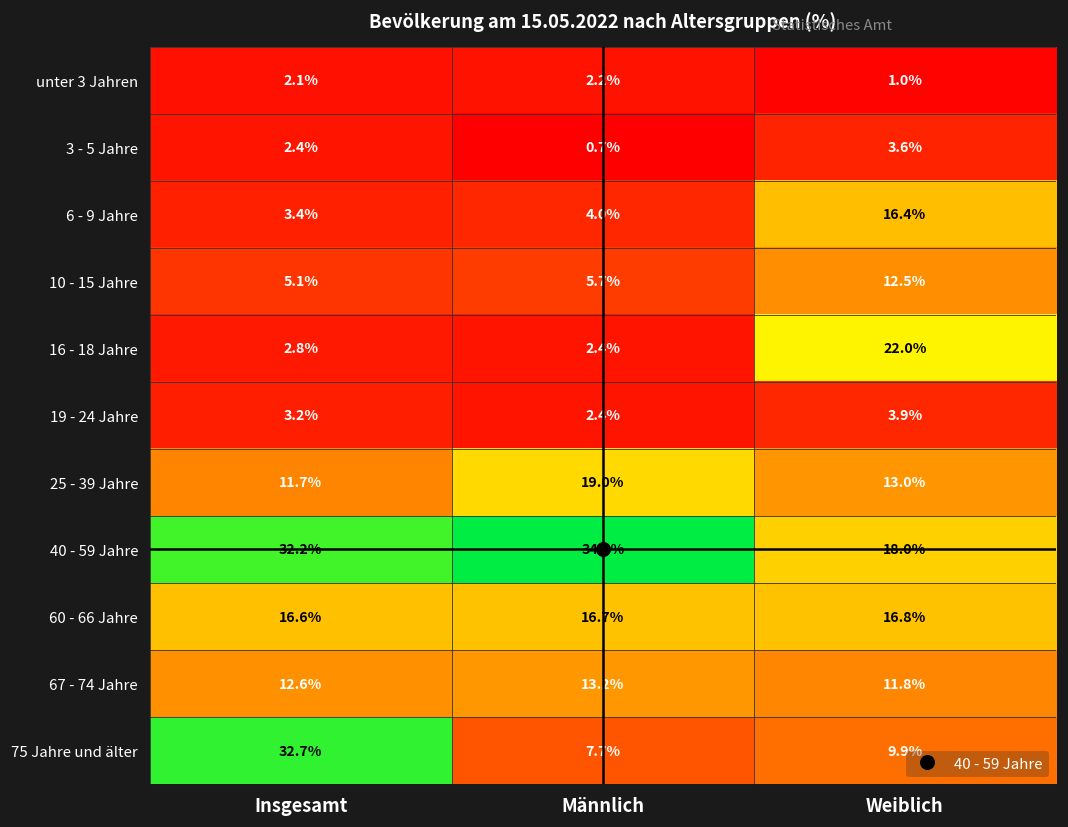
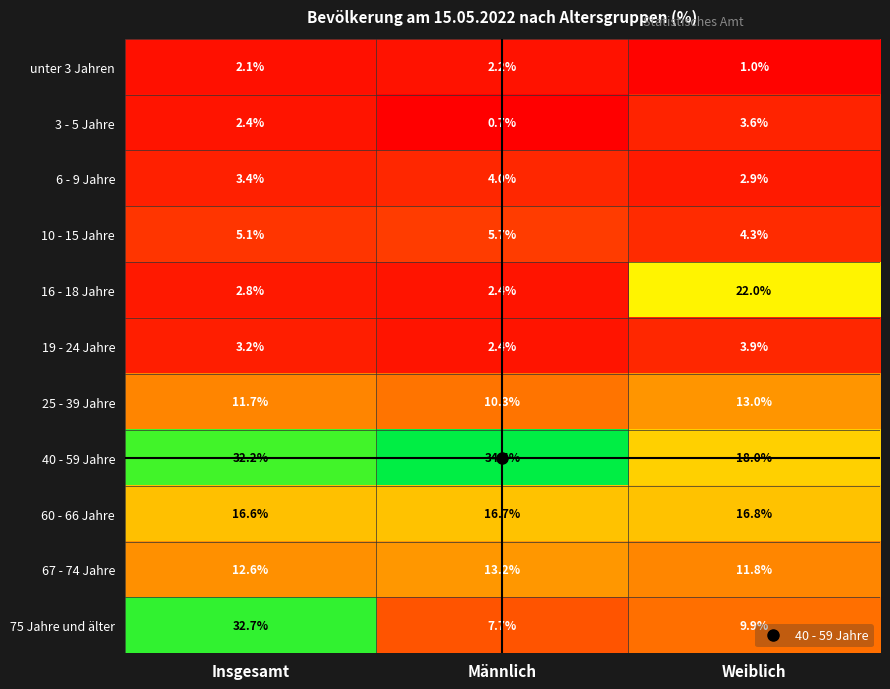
  {
    "unter 3 Jahren": {
      "Insgesamt": "2.1%",
      "Männlich": "2.2%",
      "Weiblich": "1.0%"
    },
    "3 - 5 Jahre": {
      "Insgesamt": "2.4%",
      "Männlich": "0.7%",
      "Weiblich": "3.6%"
    },
    "6 - 9 Jahre": {
      "Insgesamt": "3.4%",
      "Männlich": "4.0%",
-     "Weiblich": "16.4%"
+     "Weiblich": "2.9%"
    },
    "10 - 15 Jahre": {
      "Insgesamt": "5.1%",
      "Männlich": "5.7%",
-     "Weiblich": "12.5%"
+     "Weiblich": "4.3%"
    },
    "16 - 18 Jahre": {
      "Insgesamt": "2.8%",
      "Männlich": "2.4%",
      "Weiblich": "22.0%"
    },
    "19 - 24 Jahre": {
      "Insgesamt": "3.2%",
      "Männlich": "2.4%",
      "Weiblich": "3.9%"
    },
    "25 - 39 Jahre": {
      "Insgesamt": "11.7%",
-     "Männlich": "19.0%",
+     "Männlich": "10.3%",
      "Weiblich": "13.0%"
    },
    "40 - 59 Jahre": {
      "Insgesamt": "32.2%",
      "Weiblich": "18.0%"
    },
    "60 - 66 Jahre": {
      "Insgesamt": "16.6%",
      "Männlich": "16.7%",
      "Weiblich": "16.8%"
    },
    "67 - 74 Jahre": {
      "Insgesamt": "12.6%",
      "Männlich": "13.2%",
      "Weiblich": "11.8%"
    },
    "75 Jahre und älter": {
      "Insgesamt": "32.7%",
      "Männlich": "7.7%"
    }
  }
